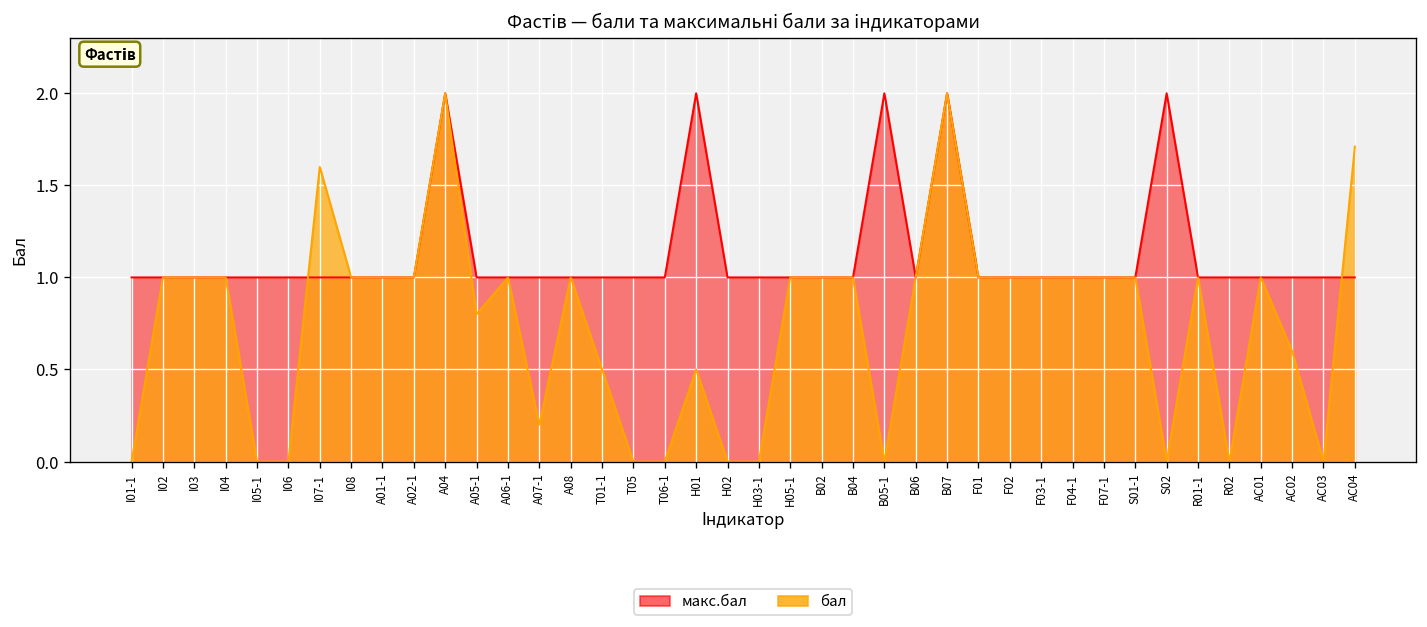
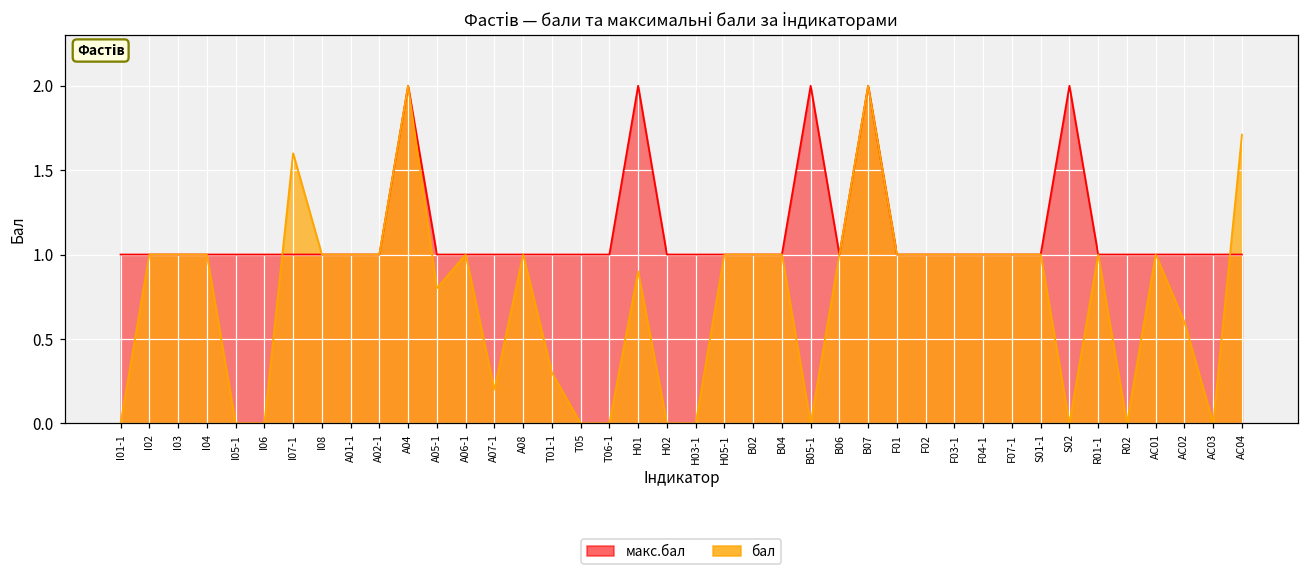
  {
    "макс.бал": {
      "І01-1": 1.0,
      "I05-1": 1.0,
      "I06": 1.0,
      "I07-1": 1.0,
      "A05-1": 1.0,
      "A07-1": 1.0,
      "T01-1": 1.0,
      "T05": 1.0,
      "T06-1": 1.0,
      "H01": 2.0,
      "H02": 1.0,
      "H03-1": 1.0,
      "B05-1": 2.0,
      "S02": 2.0,
      "R02": 1.0,
      "AC02": 1.0,
      "AC03": 1.0,
      "AC04": 1.0
    },
    "бал": {
      "І01-1": 0.0,
      "I05-1": 0.0,
      "I06": 0.0,
      "I07-1": 1.6,
      "A05-1": 0.8,
      "A07-1": 0.2,
-     "T01-1": 0.5,
+     "T01-1": 0.3,
      "T05": 0.0,
      "T06-1": 0.0,
-     "H01": 0.5,
+     "H01": 0.9,
      "H02": 0.0,
      "H03-1": 0.0,
      "B05-1": 0.0,
      "S02": 0.0,
      "R02": 0.0,
      "AC02": 0.6,
      "AC03": 0.0,
      "AC04": 1.7
    }
  }
